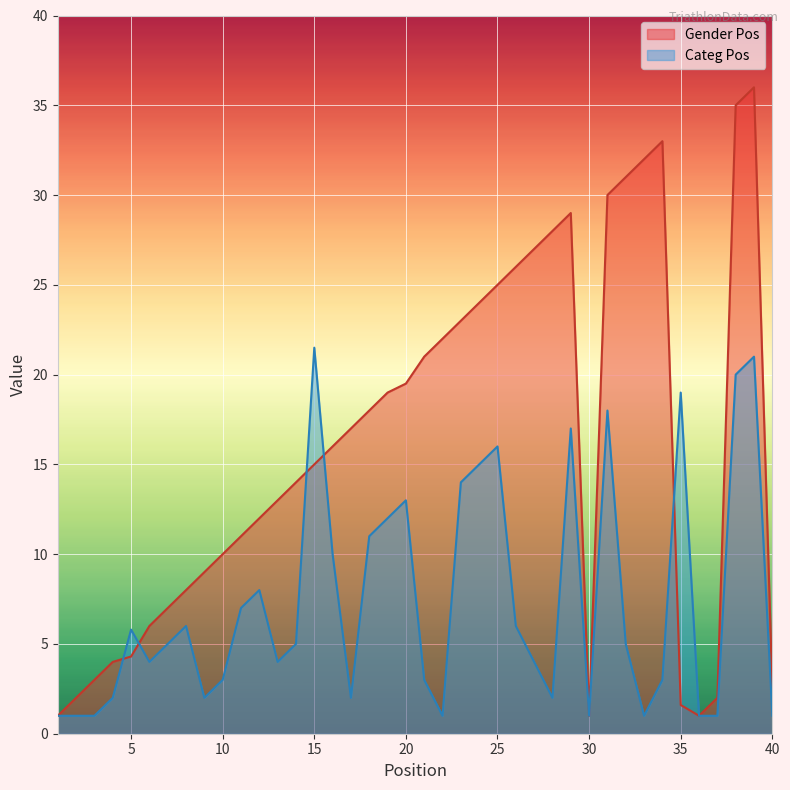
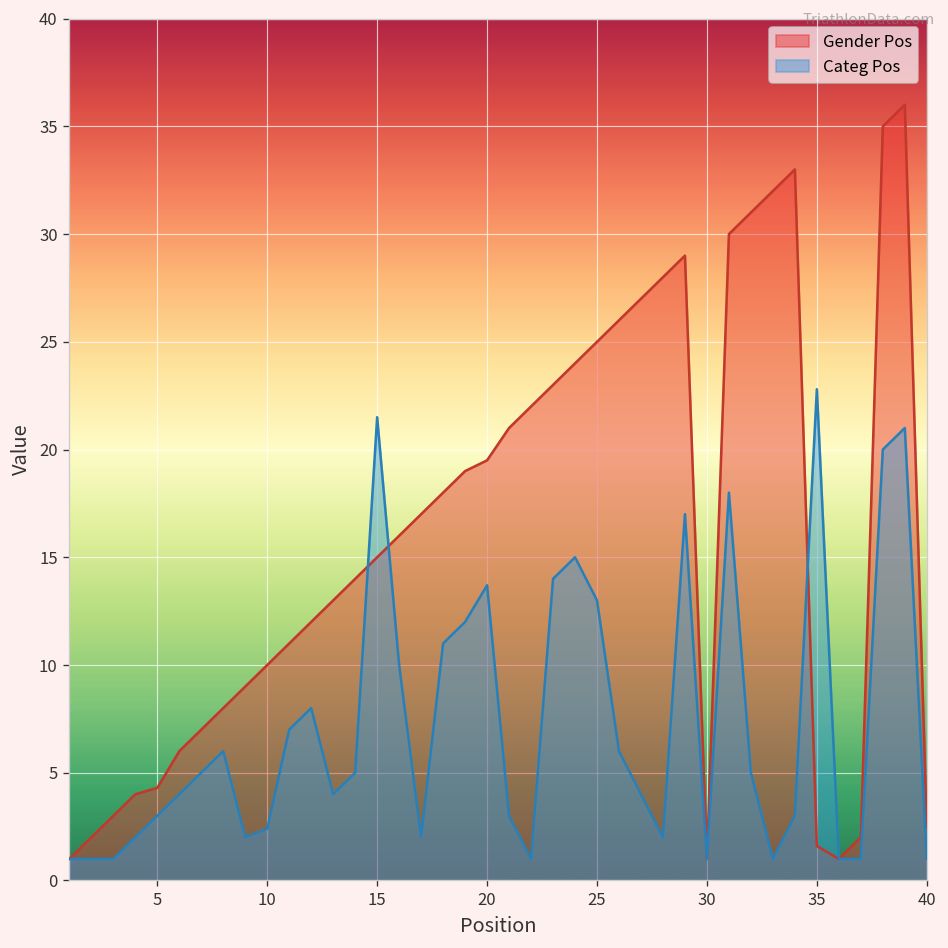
  {
    "Gender Pos": {
      "5": 4.3,
      "10": 10.0,
      "15": 15.0,
      "20": 19.5,
      "25": 25.0,
      "35": 1.6,
      "40": 2.5
    },
    "Categ Pos": {
-     "5": 5.8,
-     "10": 3.0,
+     "5": 3.0,
+     "10": 2.4,
      "15": 21.5,
-     "20": 13.0,
-     "25": 16,
-     "35": 19.0,
+     "20": 13.7,
+     "25": 13,
+     "35": 22.8,
      "40": 1.0
    }
  }
